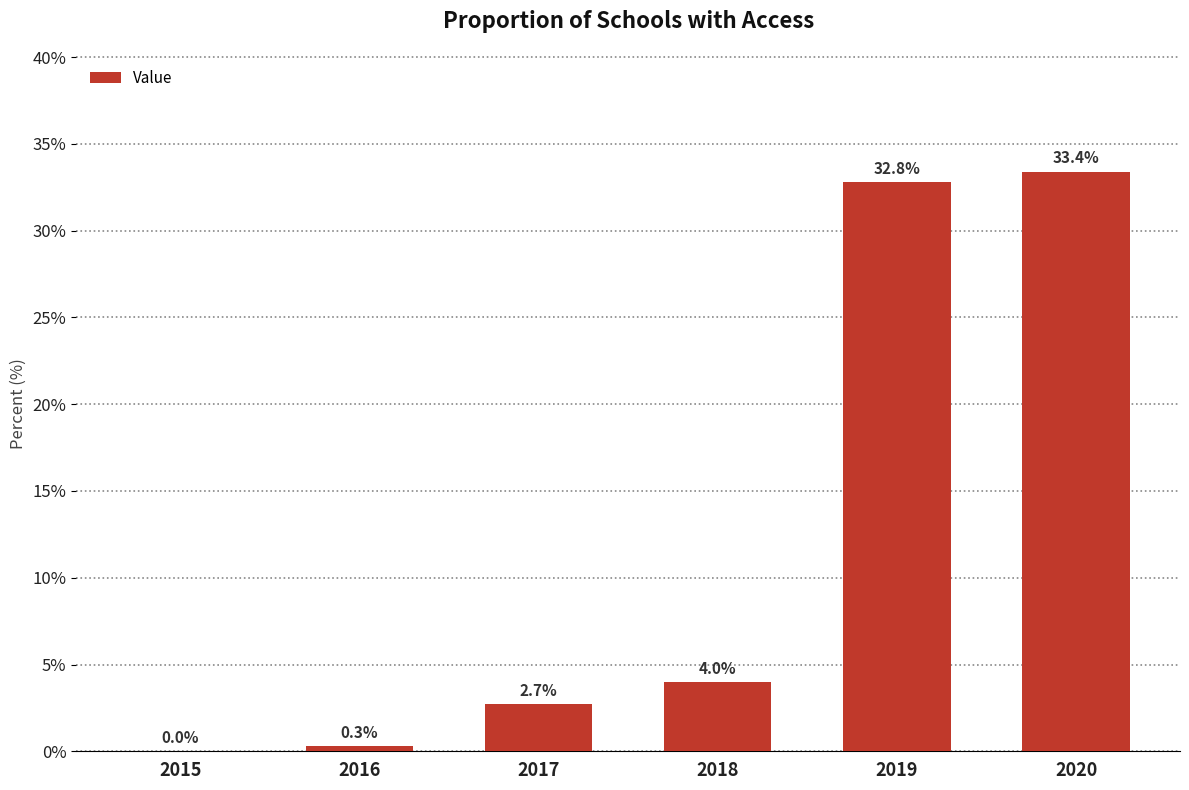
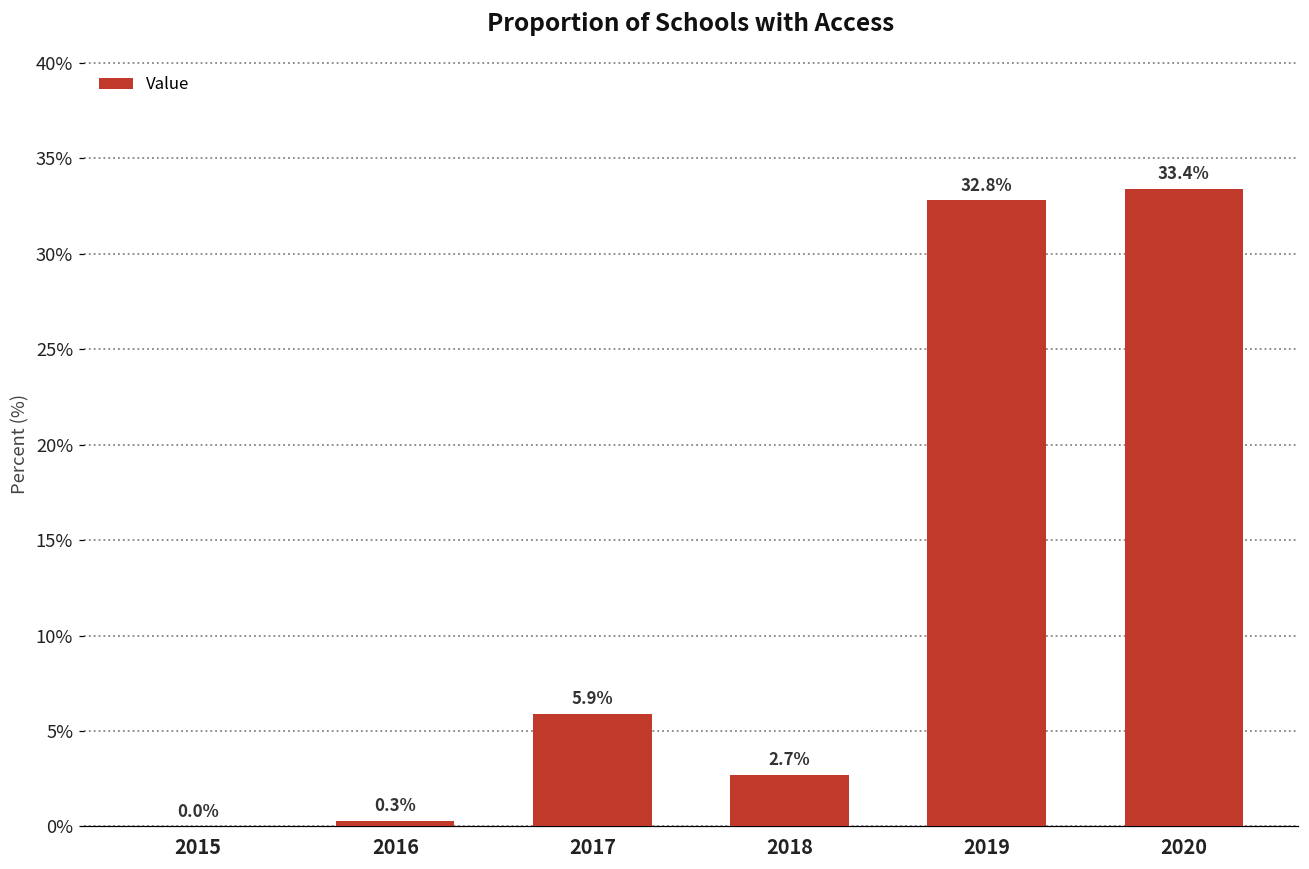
  {
    "2015": "0.0%",
    "2016": "0.3%",
-   "2017": "2.7%",
-   "2018": "4.0%",
+   "2017": "5.9%",
+   "2018": "2.7%",
    "2019": "32.8%",
    "2020": "33.4%"
  }
